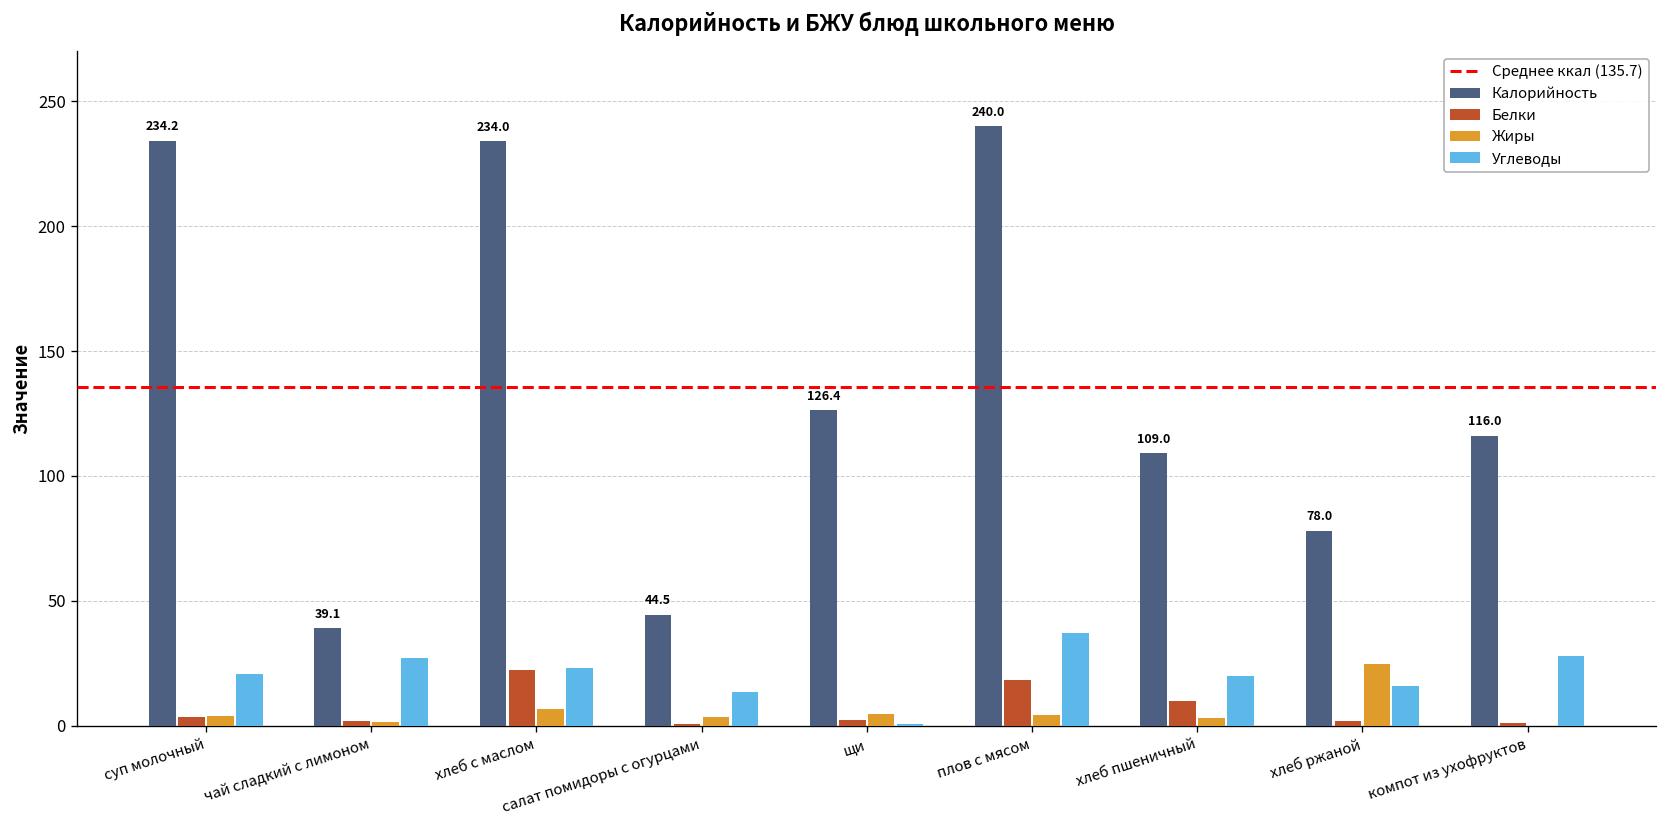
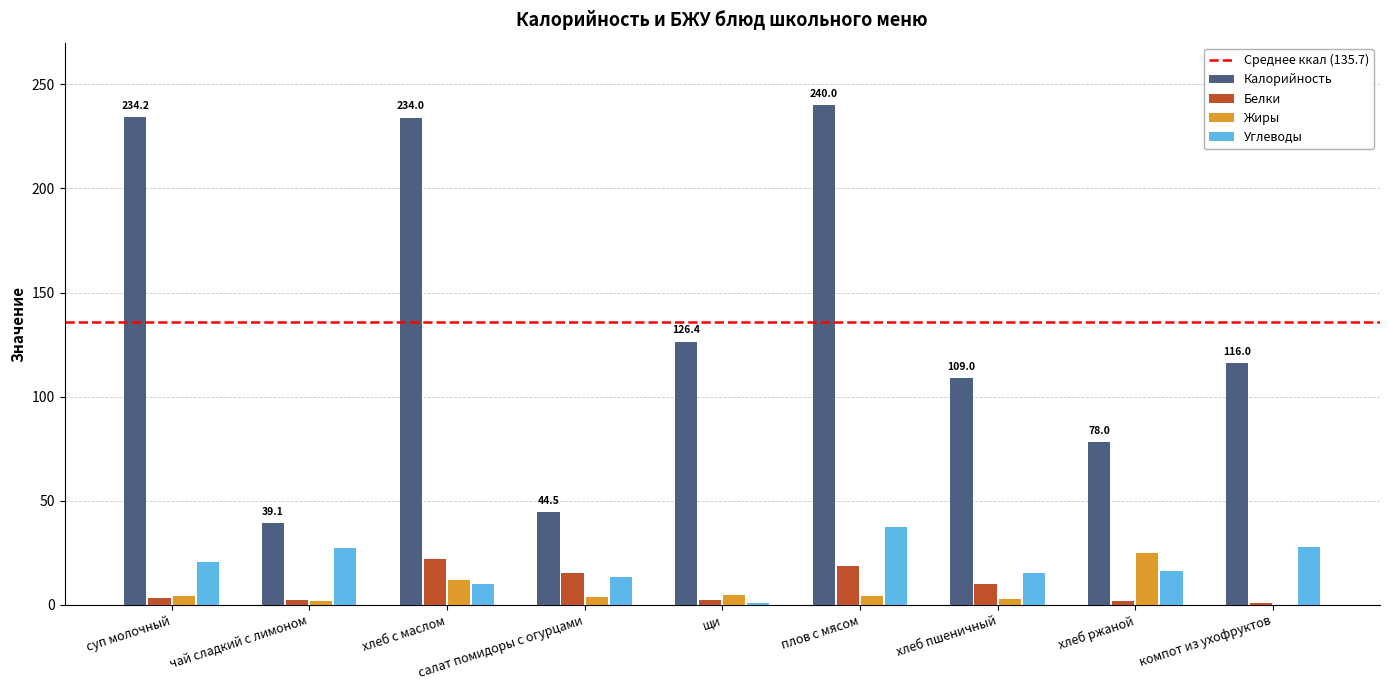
  {
    "Калорийность": {
      "суп молочный": 234.2,
      "чай сладкий с лимоном": 39.1,
      "хлеб с маслом": 234.0,
      "салат помидоры с огурцами": 44.5,
      "щи": 126.4,
      "плов с мясом": 240.0,
      "хлеб пшеничный": 109.0,
      "хлеб ржаной": 78.0,
      "компот из ухофруктов": 116.0
    },
    "Белки": {
      "суп молочный": 3,
      "чай сладкий с лимоном": 2,
      "хлеб с маслом": 22,
-     "салат помидоры с огурцами": 1,
+     "салат помидоры с огурцами": 15,
      "щи": 2,
      "плов с мясом": 19,
      "хлеб пшеничный": 10,
      "хлеб ржаной": 2
    },
    "Жиры": {
      "суп молочный": 4,
      "чай сладкий с лимоном": 2,
-     "хлеб с маслом": 7,
+     "хлеб с маслом": 12,
      "салат помидоры с огурцами": 4,
      "щи": 5,
      "плов с мясом": 4,
      "хлеб пшеничный": 3,
      "хлеб ржаной": 25,
      "компот из ухофруктов": 0
    },
    "Углеводы": {
      "суп молочный": 21,
      "чай сладкий с лимоном": 27,
-     "хлеб с маслом": 23,
+     "хлеб с маслом": 10,
      "салат помидоры с огурцами": 14,
      "плов с мясом": 37,
-     "хлеб пшеничный": 20,
+     "хлеб пшеничный": 15,
      "хлеб ржаной": 16,
      "компот из ухофруктов": 28
    }
  }
